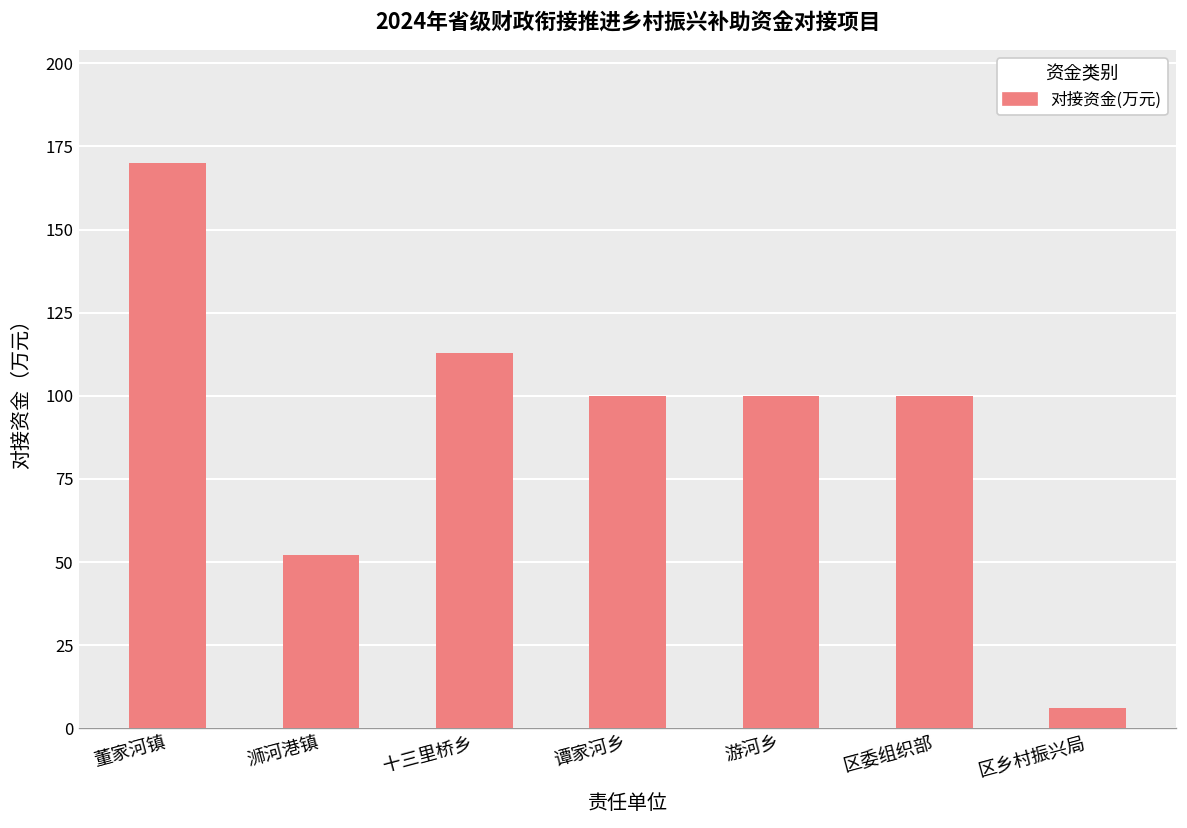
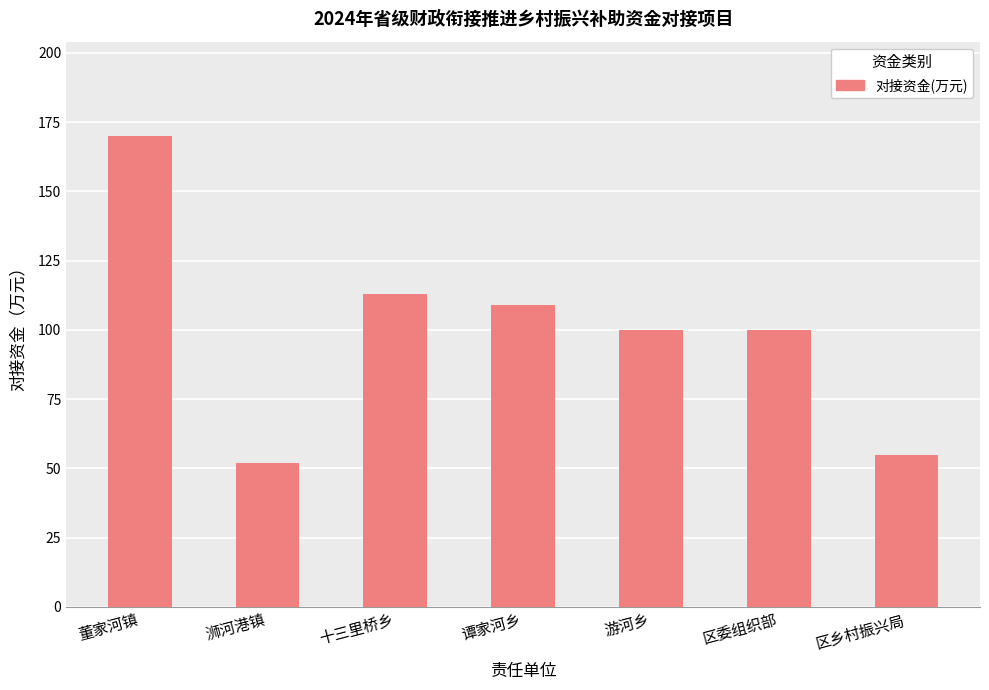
  {
    "董家河镇": 170,
    "浉河港镇": 52,
    "十三里桥乡": 113,
-   "谭家河乡": 100,
+   "谭家河乡": 109,
    "游河乡": 100,
    "区委组织部": 100,
-   "区乡村振兴局": 6
+   "区乡村振兴局": 55
  }
